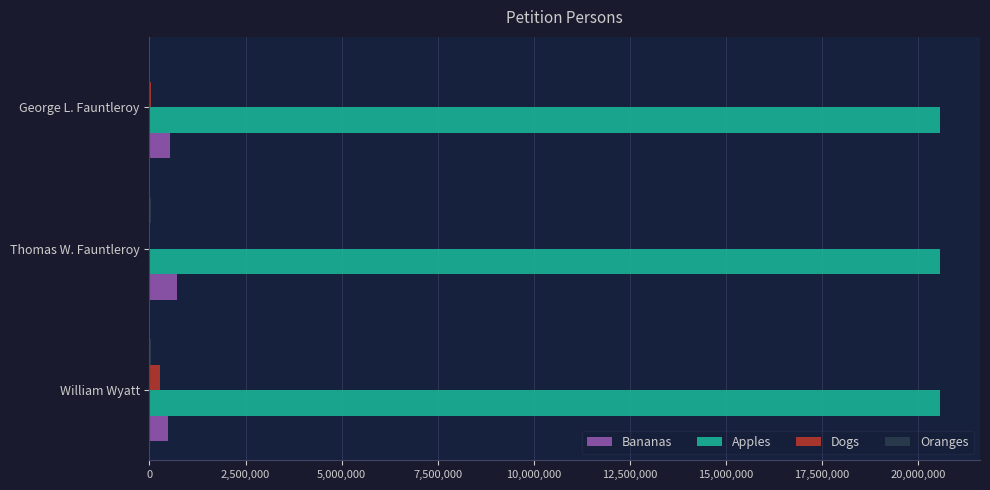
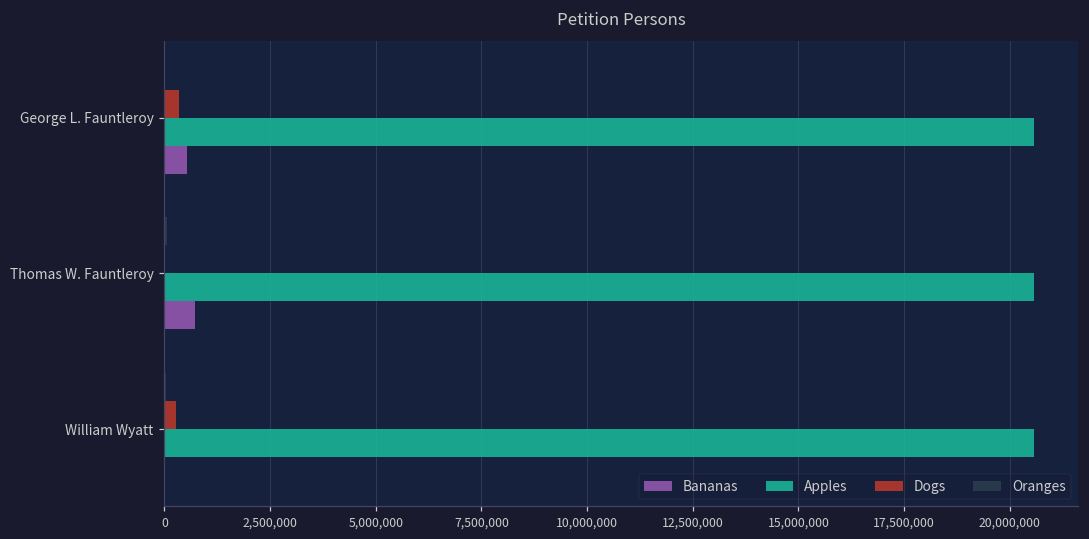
  {
    "Bananas": {
      "George L. Fauntleroy": "500,000",
      "Thomas W. Fauntleroy": "700,000",
-     "William Wyatt": "500,000"
+     "William Wyatt": "0"
    },
    "Apples": {
      "George L. Fauntleroy": "20,600,000",
      "Thomas W. Fauntleroy": "20,600,000",
      "William Wyatt": "20,600,000"
    },
    "Dogs": {
-     "George L. Fauntleroy": "0",
+     "George L. Fauntleroy": "300,000",
      "William Wyatt": "300,000"
    }
  }
